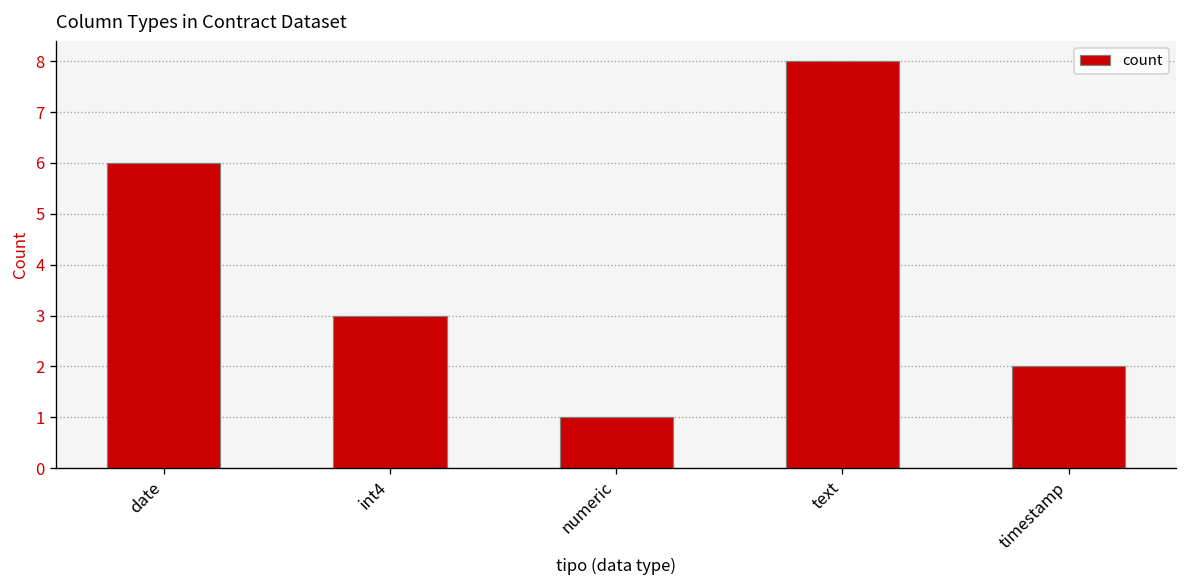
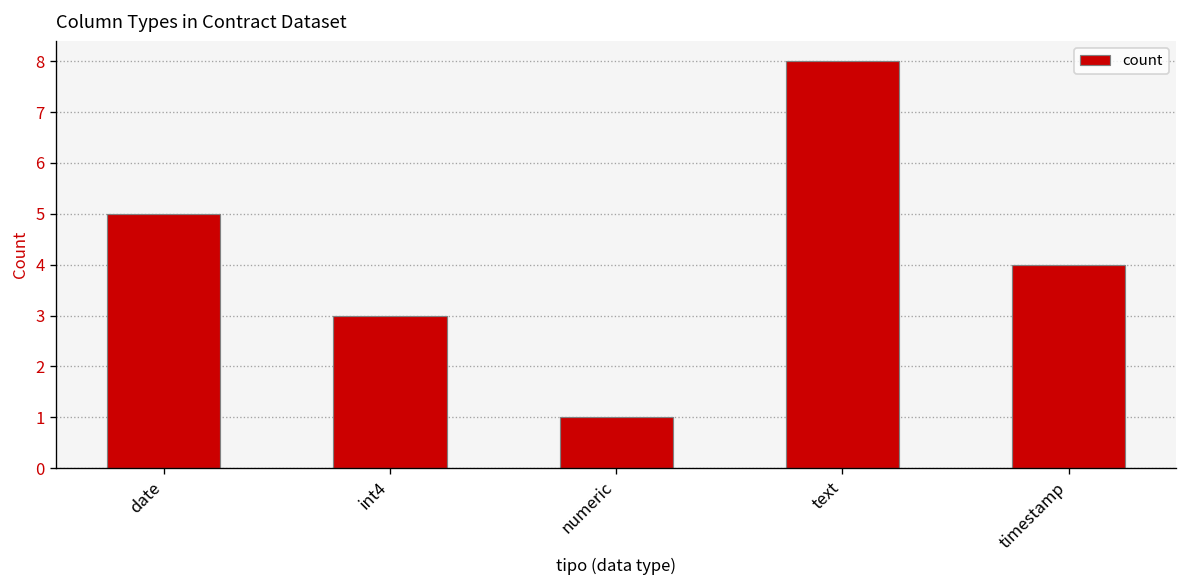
  {
-   "date": 6,
+   "date": 5,
    "int4": 3,
    "numeric": 1,
    "text": 8,
-   "timestamp": 2
+   "timestamp": 4
  }
